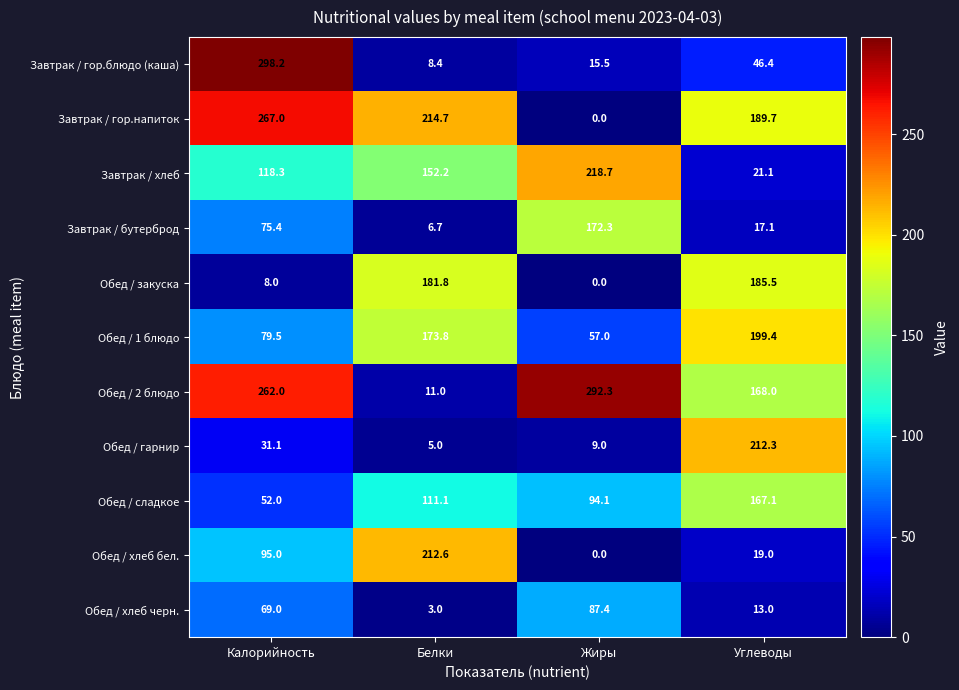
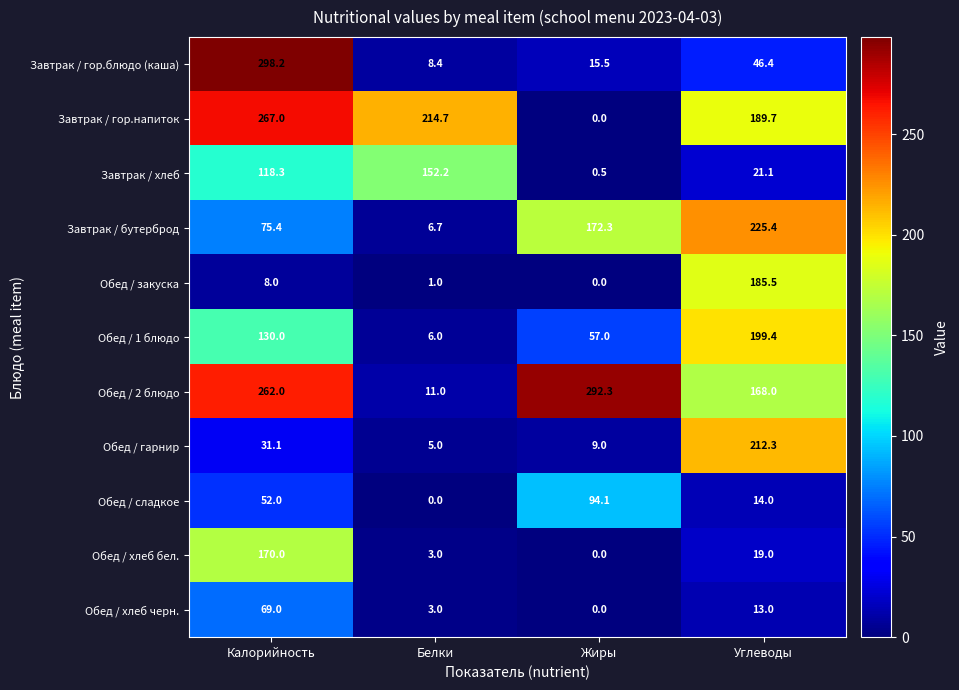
  {
    "Завтрак / гор.блюдо (каша)": {
      "Калорийность": 298.2,
      "Белки": 8.4,
      "Жиры": 15.5,
      "Углеводы": 46.4
    },
    "Завтрак / гор.напиток": {
      "Калорийность": 267.0,
      "Белки": 214.7,
      "Жиры": 0.0,
      "Углеводы": 189.7
    },
    "Завтрак / хлеб": {
      "Калорийность": 118.3,
      "Белки": 152.2,
-     "Жиры": 218.7,
+     "Жиры": 0.5,
      "Углеводы": 21.1
    },
    "Завтрак / бутерброд": {
      "Калорийность": 75.4,
      "Белки": 6.7,
      "Жиры": 172.3,
-     "Углеводы": 17.1
+     "Углеводы": 225.4
    },
    "Обед / закуска": {
      "Калорийность": 8.0,
-     "Белки": 181.8,
+     "Белки": 1.0,
      "Жиры": 0.0,
      "Углеводы": 185.5
    },
    "Обед / 1 блюдо": {
-     "Калорийность": 79.5,
-     "Белки": 173.8,
+     "Калорийность": 130.0,
+     "Белки": 6.0,
      "Жиры": 57.0,
      "Углеводы": 199.4
    },
    "Обед / 2 блюдо": {
      "Калорийность": 262.0,
      "Белки": 11.0,
      "Жиры": 292.3,
      "Углеводы": 168.0
    },
    "Обед / гарнир": {
      "Калорийность": 31.1,
      "Белки": 5.0,
      "Жиры": 9.0,
      "Углеводы": 212.3
    },
    "Обед / сладкое": {
      "Калорийность": 52.0,
-     "Белки": 111.1,
+     "Белки": 0.0,
      "Жиры": 94.1,
-     "Углеводы": 167.1
+     "Углеводы": 14.0
    },
    "Обед / хлеб бел.": {
-     "Калорийность": 95.0,
-     "Белки": 212.6,
+     "Калорийность": 170.0,
+     "Белки": 3.0,
      "Жиры": 0.0,
      "Углеводы": 19.0
    },
    "Обед / хлеб черн.": {
      "Калорийность": 69.0,
      "Белки": 3.0,
-     "Жиры": 87.4,
+     "Жиры": 0.0,
      "Углеводы": 13.0
    }
  }
